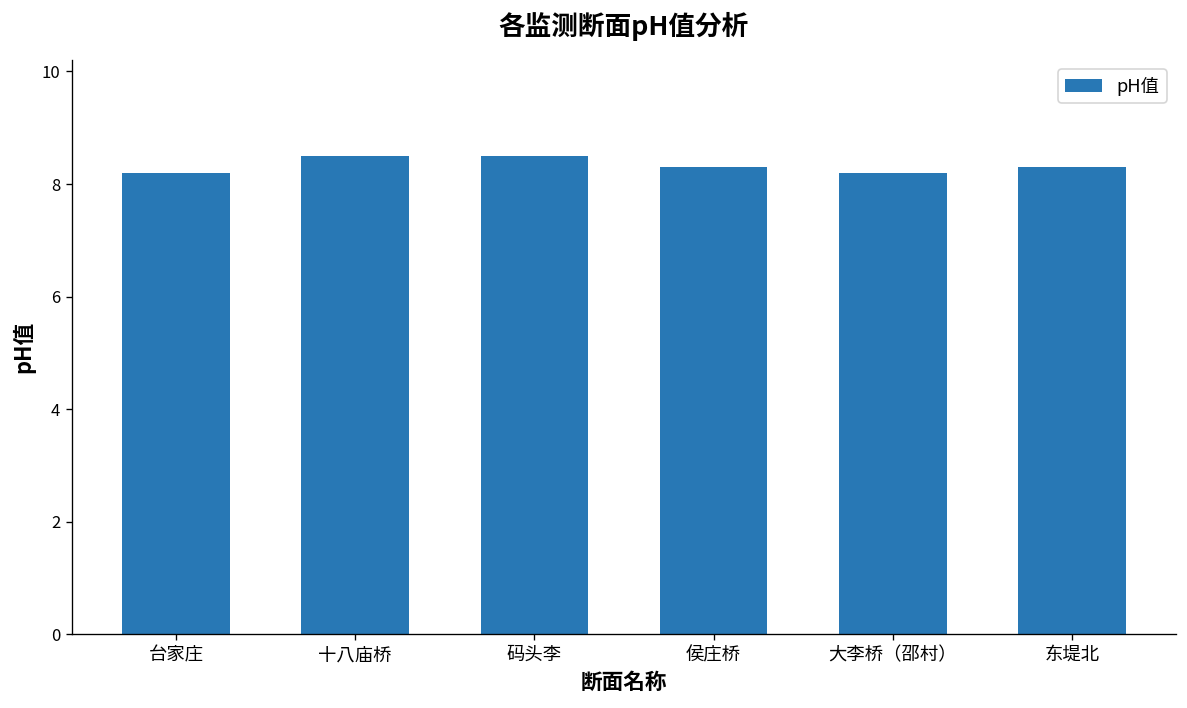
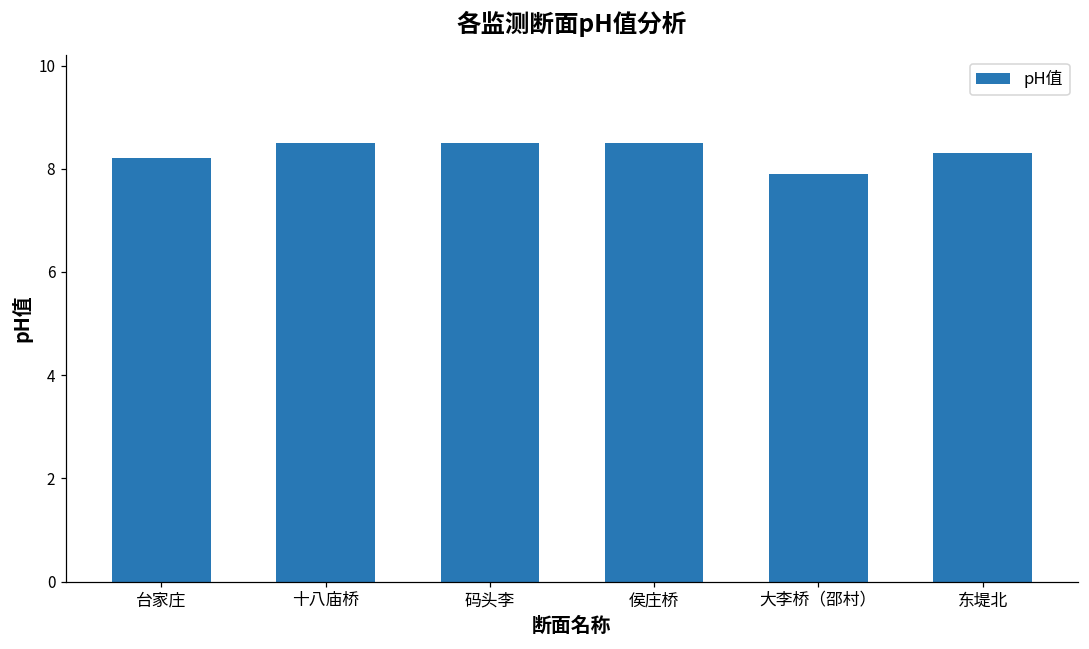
  {
    "台家庄": 8.2,
    "十八庙桥": 8.5,
    "码头李": 8.5,
-   "侯庄桥": 8.3,
-   "大李桥（邵村）": 8.2,
+   "侯庄桥": 8.5,
+   "大李桥（邵村）": 7.9,
    "东堤北": 8.3
  }
